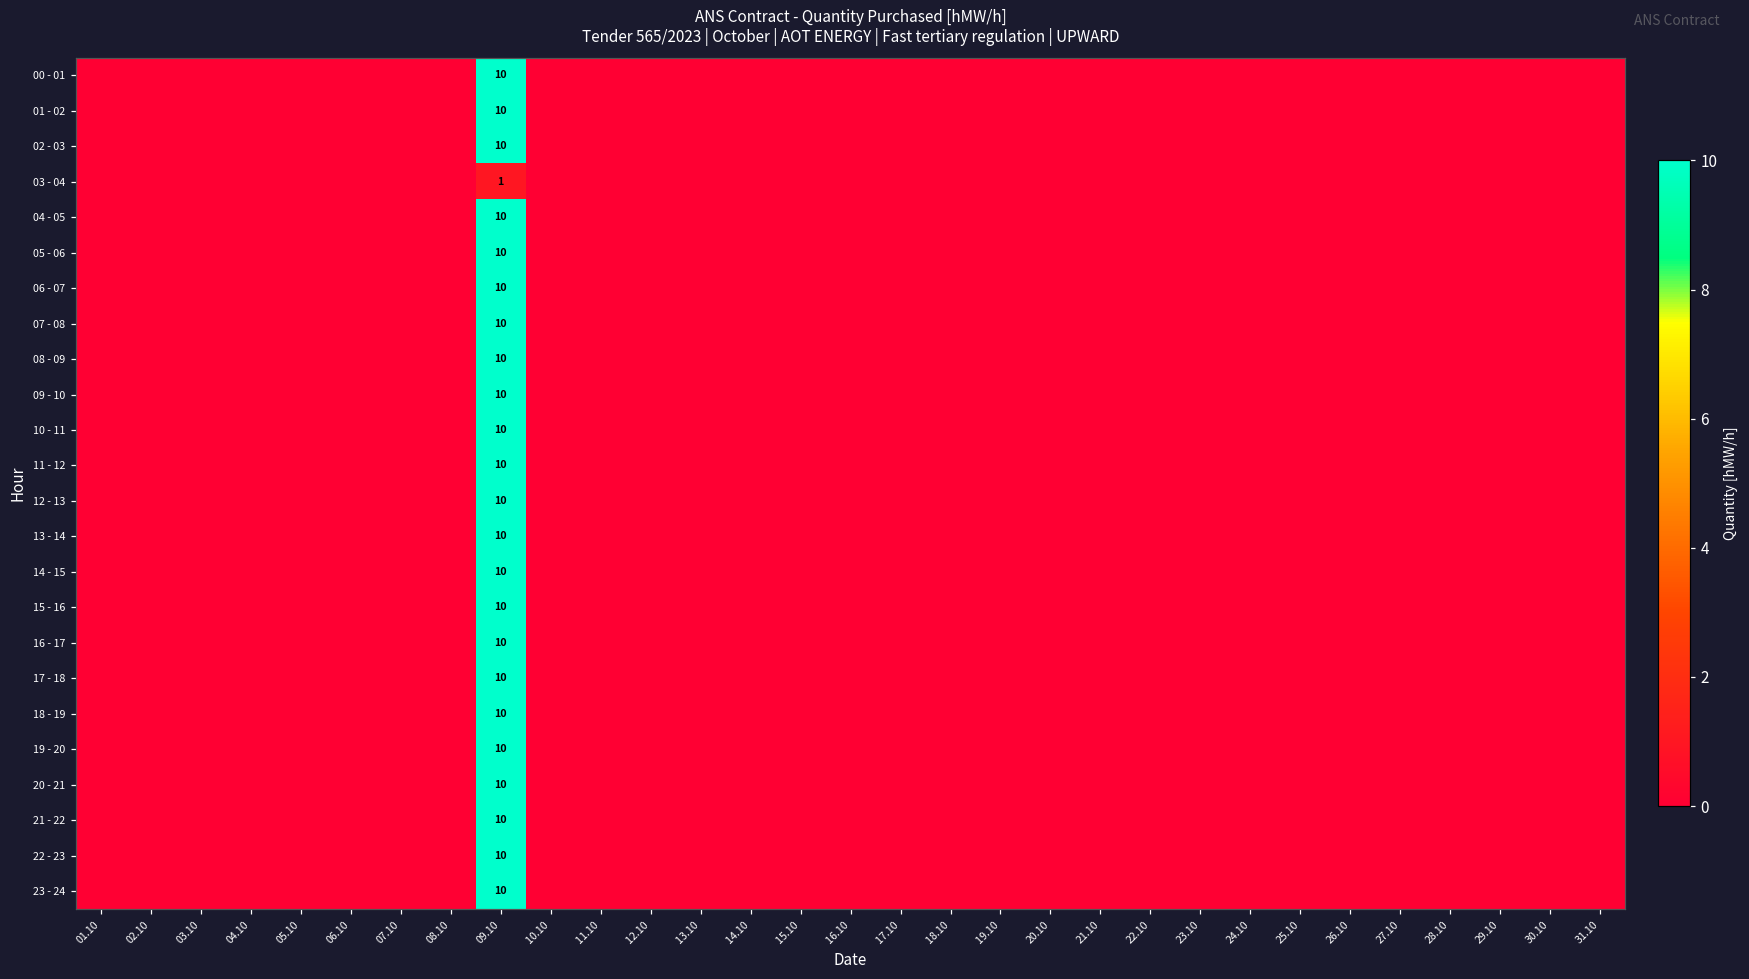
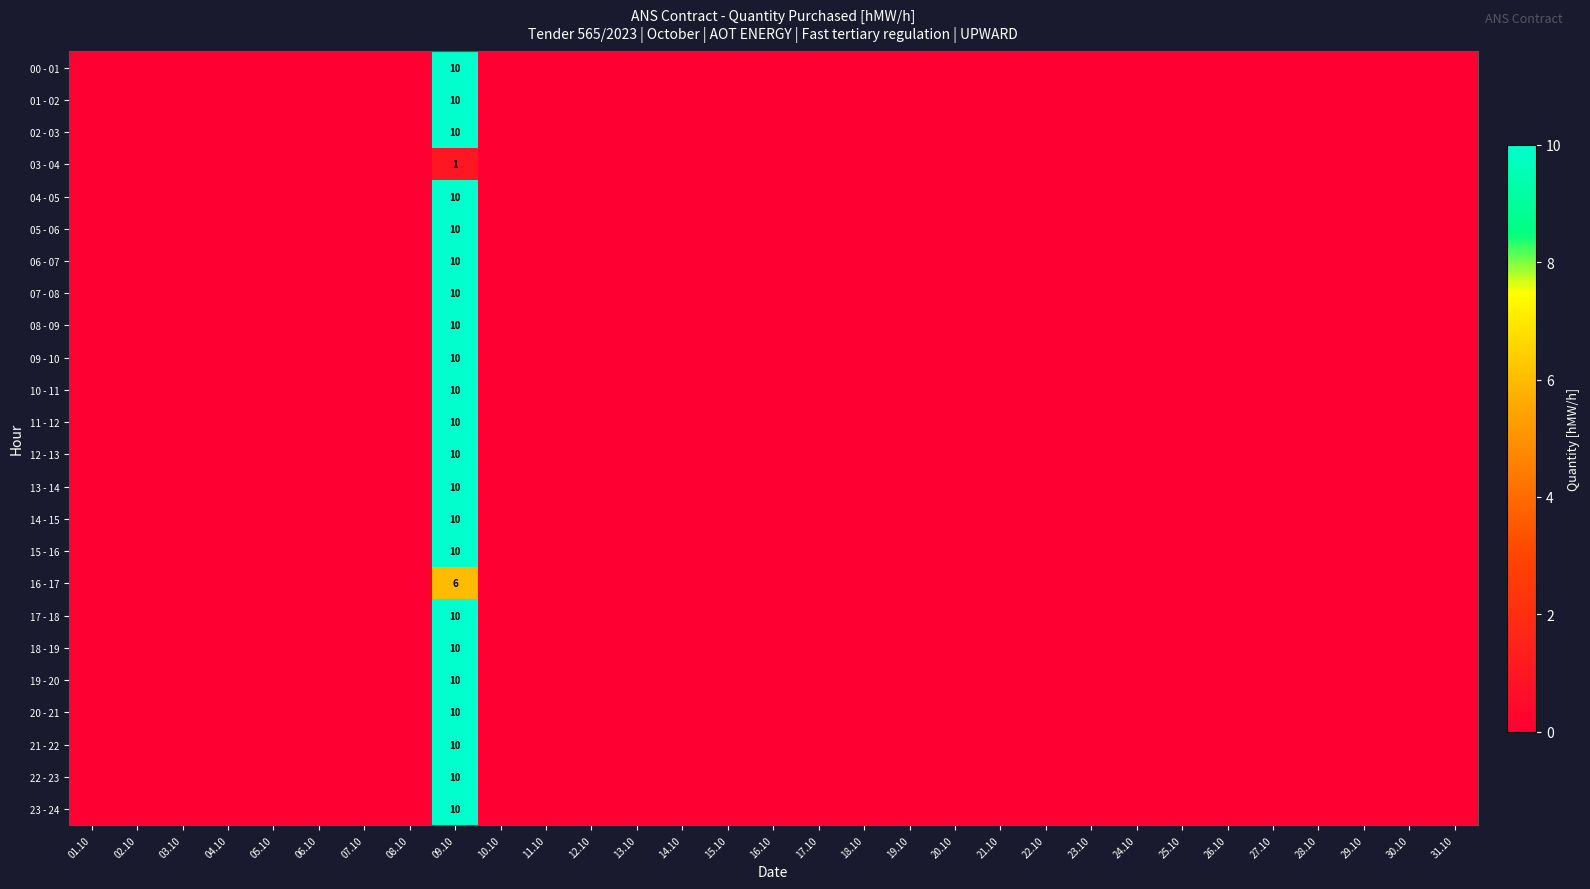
  {
    "00 - 01": {
      "09.10": 10
    },
    "01 - 02": {
      "09.10": 10
    },
    "02 - 03": {
      "09.10": 10
    },
    "03 - 04": {
      "09.10": 1
    },
    "04 - 05": {
      "09.10": 10
    },
    "05 - 06": {
      "09.10": 10
    },
    "06 - 07": {
      "09.10": 10
    },
    "07 - 08": {
      "09.10": 10
    },
    "08 - 09": {
      "09.10": 10
    },
    "09 - 10": {
      "09.10": 10
    },
    "10 - 11": {
      "09.10": 10
    },
    "11 - 12": {
      "09.10": 10
    },
    "12 - 13": {
      "09.10": 10
    },
    "13 - 14": {
      "09.10": 10
    },
    "14 - 15": {
      "09.10": 10
    },
    "15 - 16": {
      "09.10": 10
    },
    "16 - 17": {
-     "09.10": 10
+     "09.10": 6
    },
    "17 - 18": {
      "09.10": 10
    },
    "18 - 19": {
      "09.10": 10
    },
    "19 - 20": {
      "09.10": 10
    },
    "20 - 21": {
      "09.10": 10
    },
    "21 - 22": {
      "09.10": 10
    },
    "22 - 23": {
      "09.10": 10
    },
    "23 - 24": {
      "09.10": 10
    }
  }
